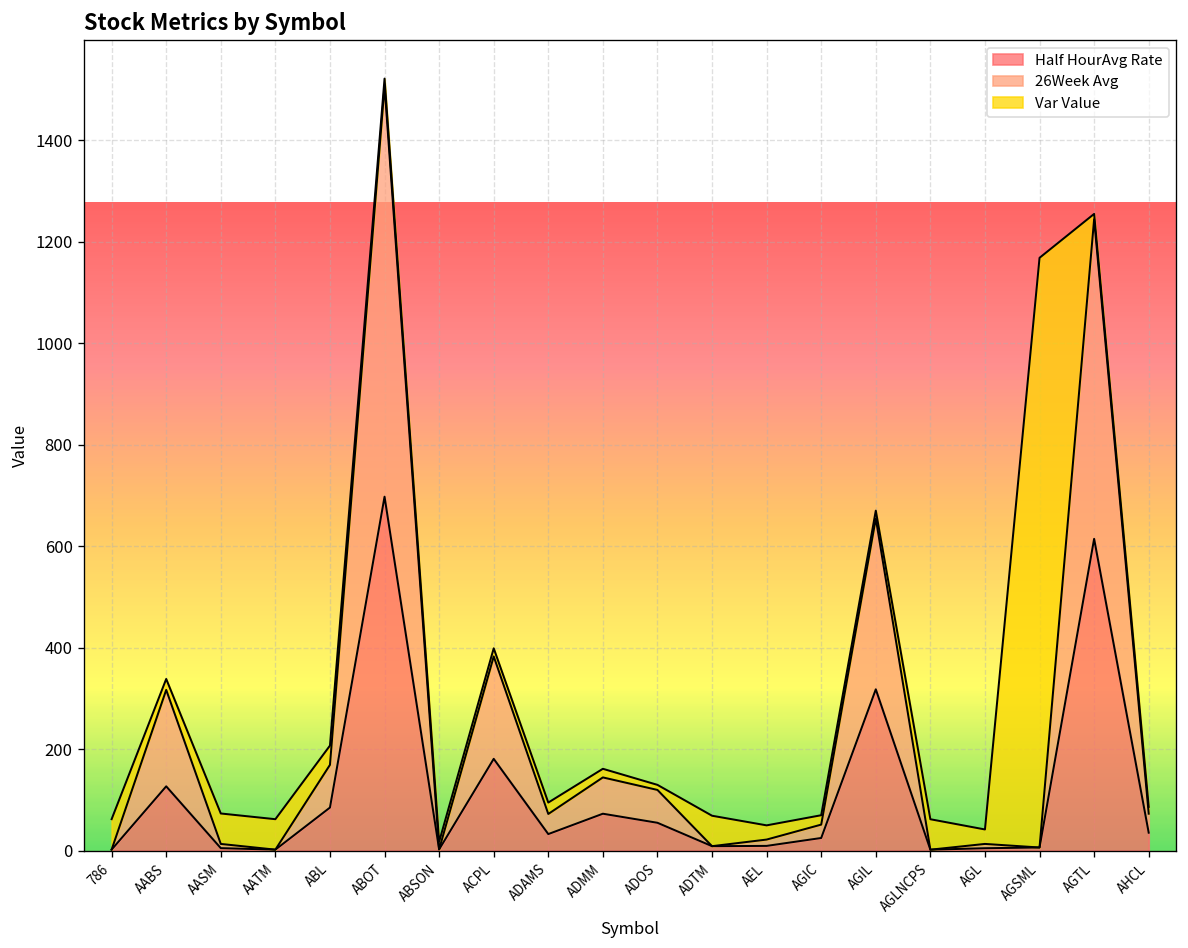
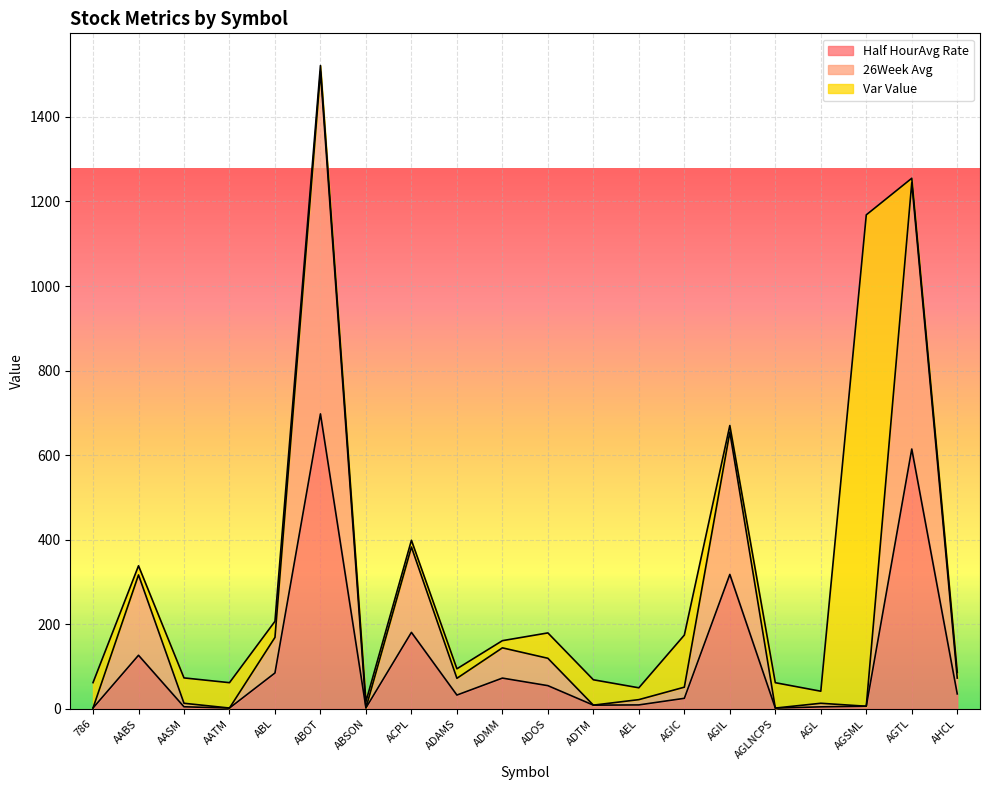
  {
    "Var Value": {
      "786": 60,
      "AABS": 20,
      "AASM": 60,
      "AATM": 60,
      "ABL": 40,
      "ABOT": 10,
      "ABSON": 20,
      "ACPL": 20,
      "ADAMS": 20,
      "ADMM": 20,
-     "ADOS": 10,
+     "ADOS": 60,
      "ADTM": 60,
      "AEL": 30,
-     "AGIC": 20,
+     "AGIC": 120,
      "AGIL": 20,
      "AGLNCPS": 60,
      "AGL": 30,
      "AGSML": 1160,
      "AGTL": 10,
      "AHCL": 10
    }
  }
